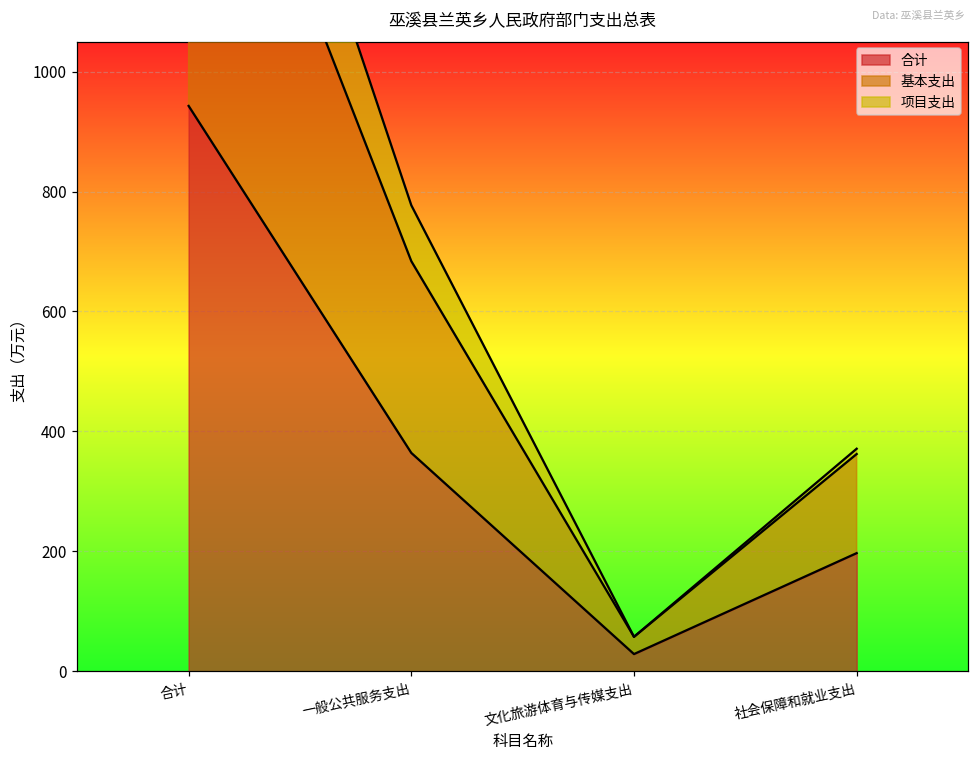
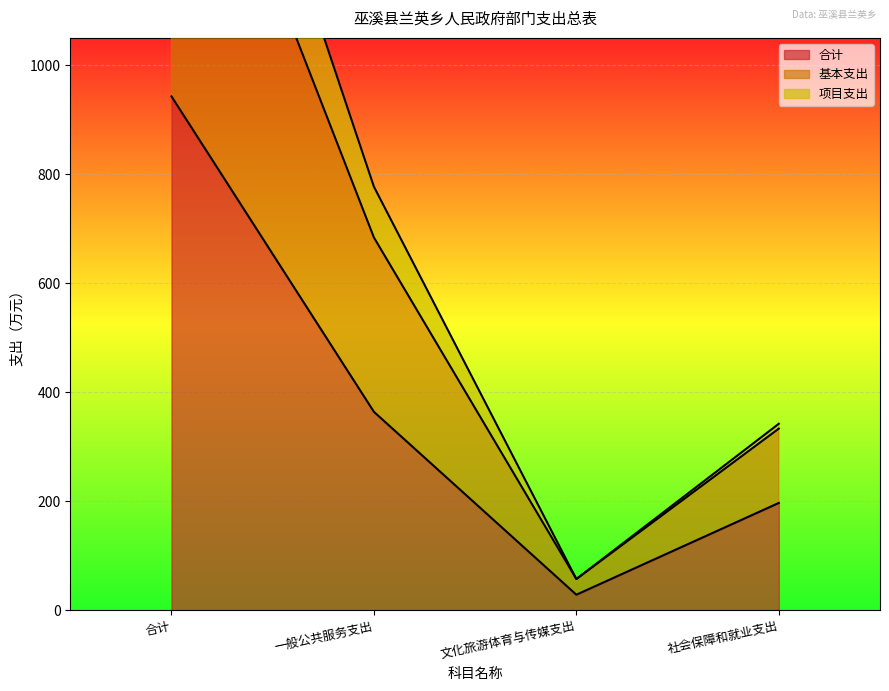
  {
    "合计": {
      "合计": 940,
      "一般公共服务支出": 360,
      "文化旅游体育与传媒支出": 30,
      "社会保障和就业支出": 200
    },
    "基本支出": {
      "一般公共服务支出": 320,
-     "社会保障和就业支出": 170
+     "社会保障和就业支出": 140
    },
    "项目支出": {
      "一般公共服务支出": 90,
      "社会保障和就业支出": 10
    }
  }
